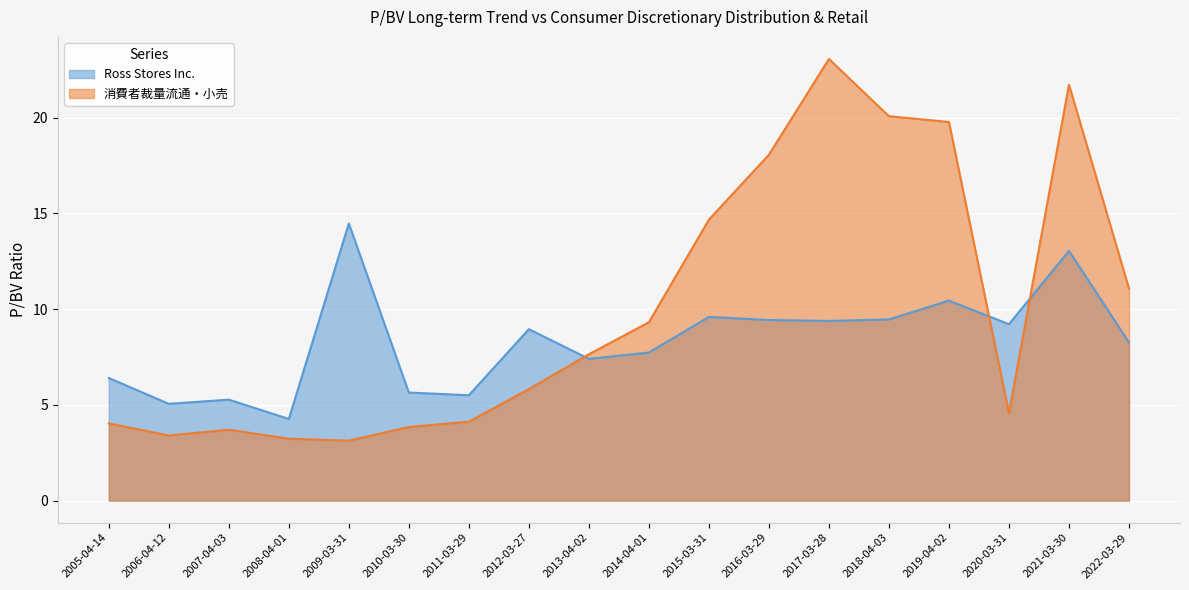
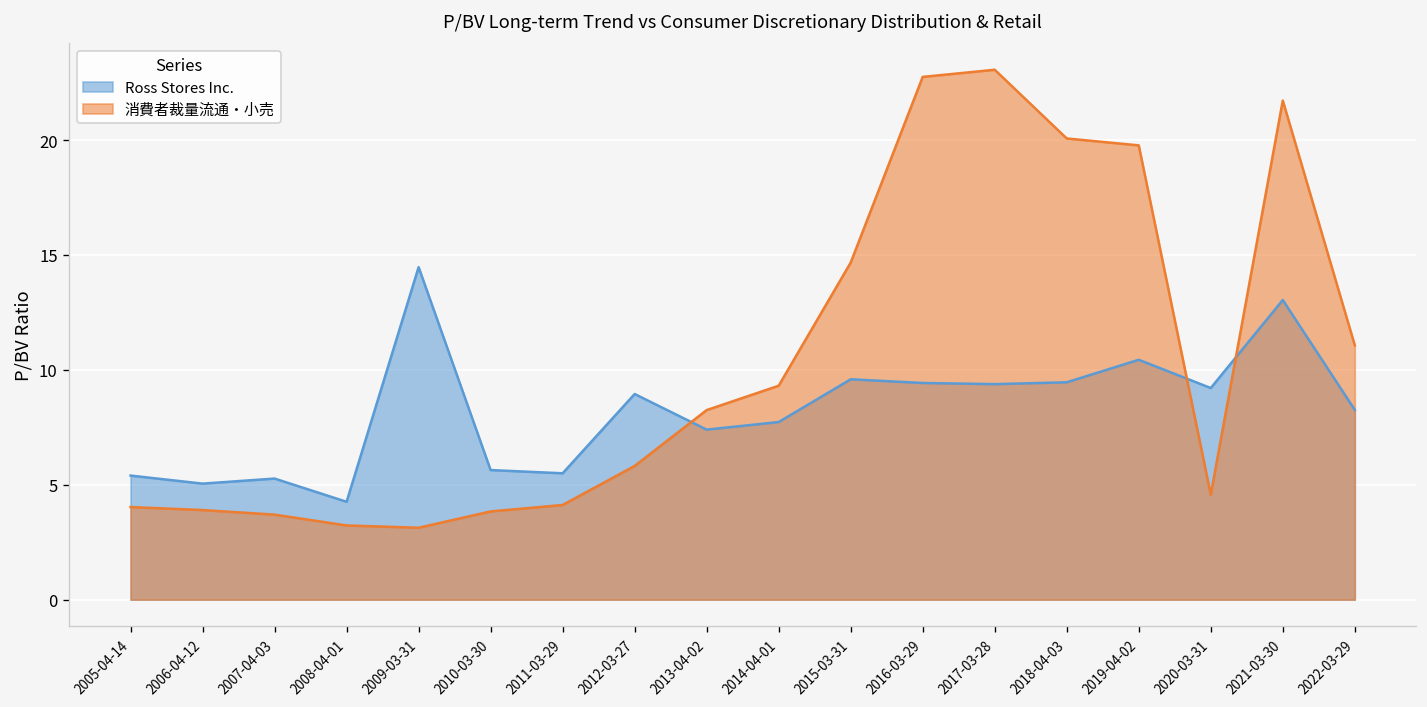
  {
    "Ross Stores Inc.": {
-     "2005-04-14": 6.4,
+     "2005-04-14": 5.4,
      "2006-04-12": 5.1,
      "2007-04-03": 5.3,
      "2008-04-01": 4.3,
      "2009-03-31": 14.5,
      "2010-03-30": 5.6,
      "2011-03-29": 5.5,
      "2012-03-27": 9.0,
      "2013-04-02": 7.4,
      "2014-04-01": 7.7,
      "2015-03-31": 9.6,
      "2016-03-29": 9.4,
      "2017-03-28": 9.4,
      "2018-04-03": 9.5,
      "2019-04-02": 10.4,
      "2020-03-31": 9.2,
      "2021-03-30": 13.0,
      "2022-03-29": 8.3
    },
    "消費者裁量流通・小売": {
      "2005-04-14": 4.0,
-     "2006-04-12": 3.4,
+     "2006-04-12": 3.9,
      "2007-04-03": 3.7,
      "2008-04-01": 3.2,
      "2009-03-31": 3.1,
      "2010-03-30": 3.8,
      "2011-03-29": 4.1,
      "2012-03-27": 5.8,
-     "2013-04-02": 7.6,
+     "2013-04-02": 8.3,
      "2014-04-01": 9.3,
      "2015-03-31": 14.7,
-     "2016-03-29": 18.1,
+     "2016-03-29": 22.8,
      "2017-03-28": 23.1,
      "2018-04-03": 20.1,
      "2019-04-02": 19.8,
      "2020-03-31": 4.6,
      "2021-03-30": 21.7,
      "2022-03-29": 11.1
    }
  }
